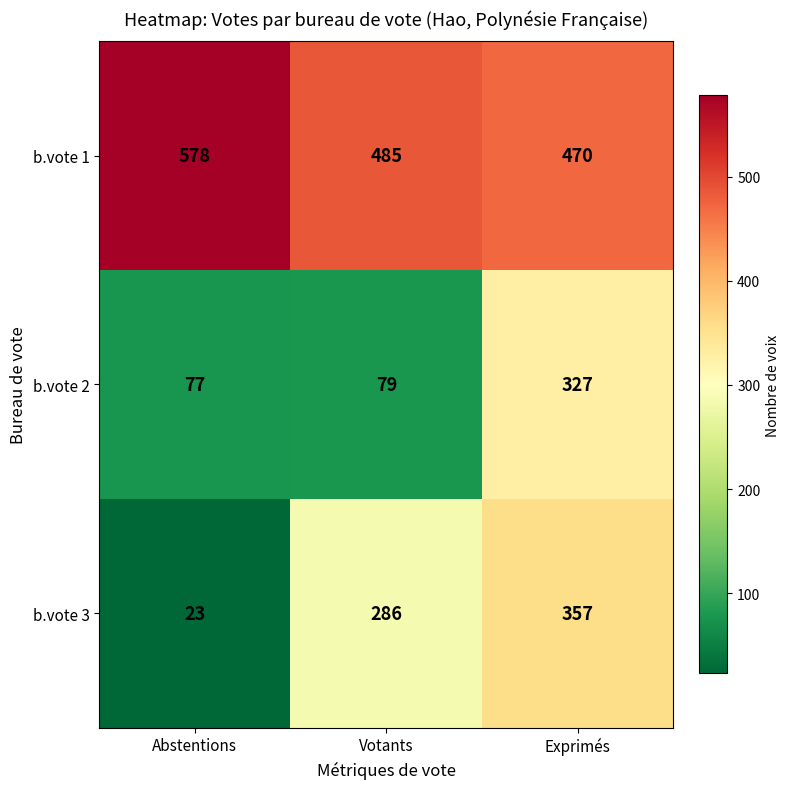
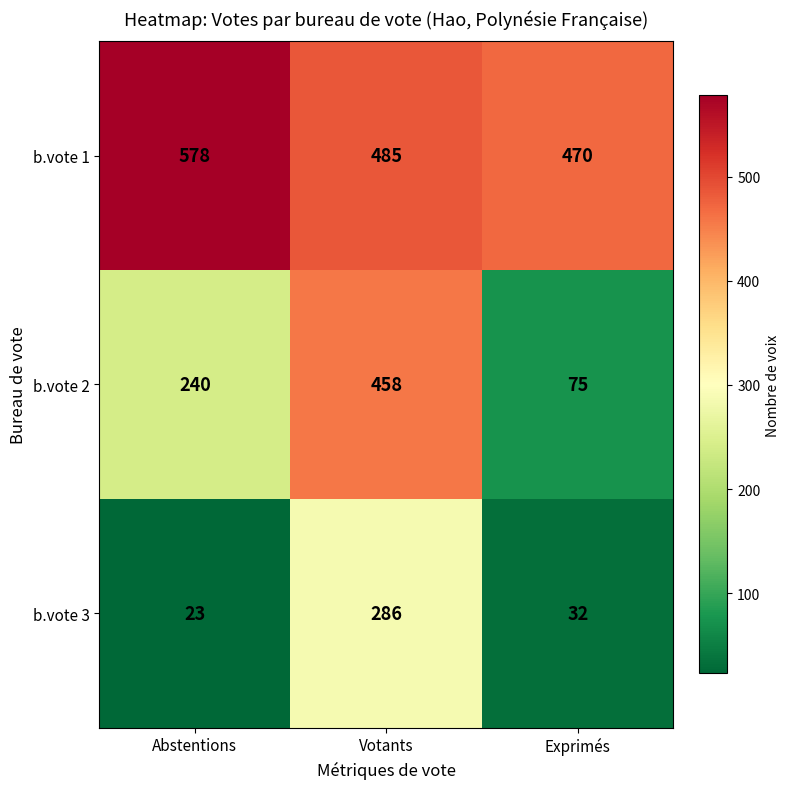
  {
    "b.vote 1": {
      "Abstentions": 578,
      "Votants": 485,
      "Exprimés": 470
    },
    "b.vote 2": {
-     "Abstentions": 77,
-     "Votants": 79,
-     "Exprimés": 327
+     "Abstentions": 240,
+     "Votants": 458,
+     "Exprimés": 75
    },
    "b.vote 3": {
      "Abstentions": 23,
      "Votants": 286,
-     "Exprimés": 357
+     "Exprimés": 32
    }
  }
